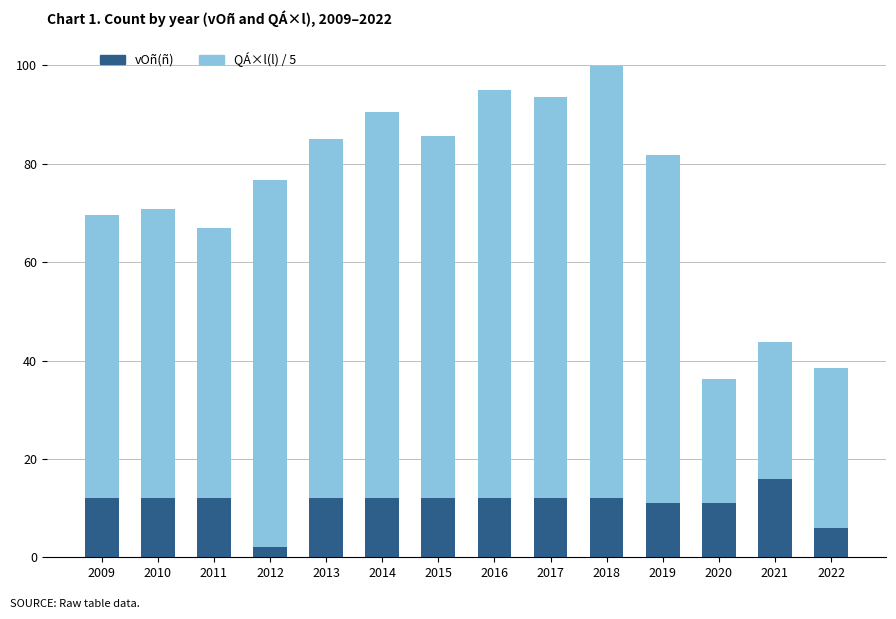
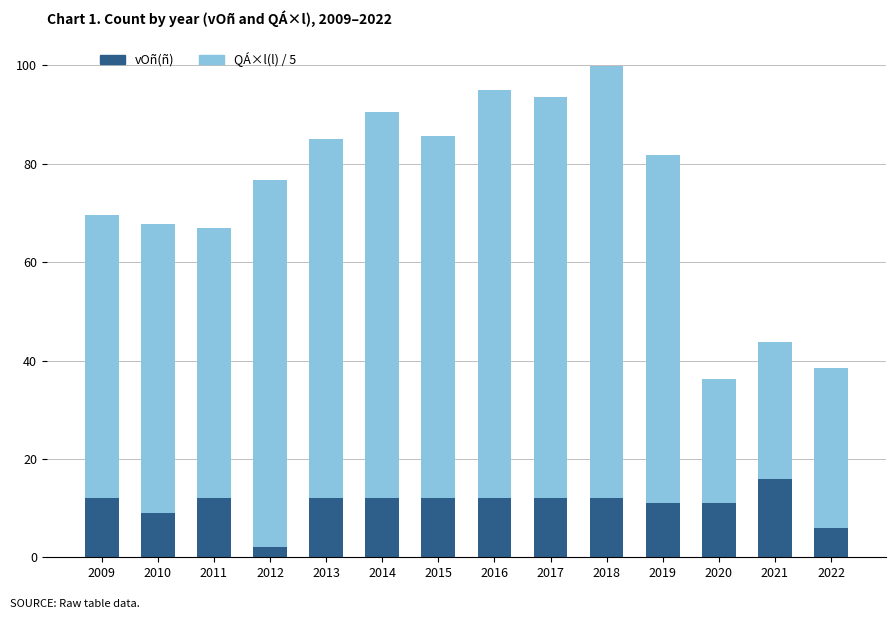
  {
    "vOñ(ñ)": {
      "2009": 12,
-     "2010": 12,
+     "2010": 9,
      "2011": 12,
      "2012": 2,
      "2013": 12,
      "2014": 12,
      "2015": 12,
      "2016": 12,
      "2017": 12,
      "2018": 12,
      "2019": 11,
      "2020": 11,
      "2021": 16,
      "2022": 6
    }
  }
